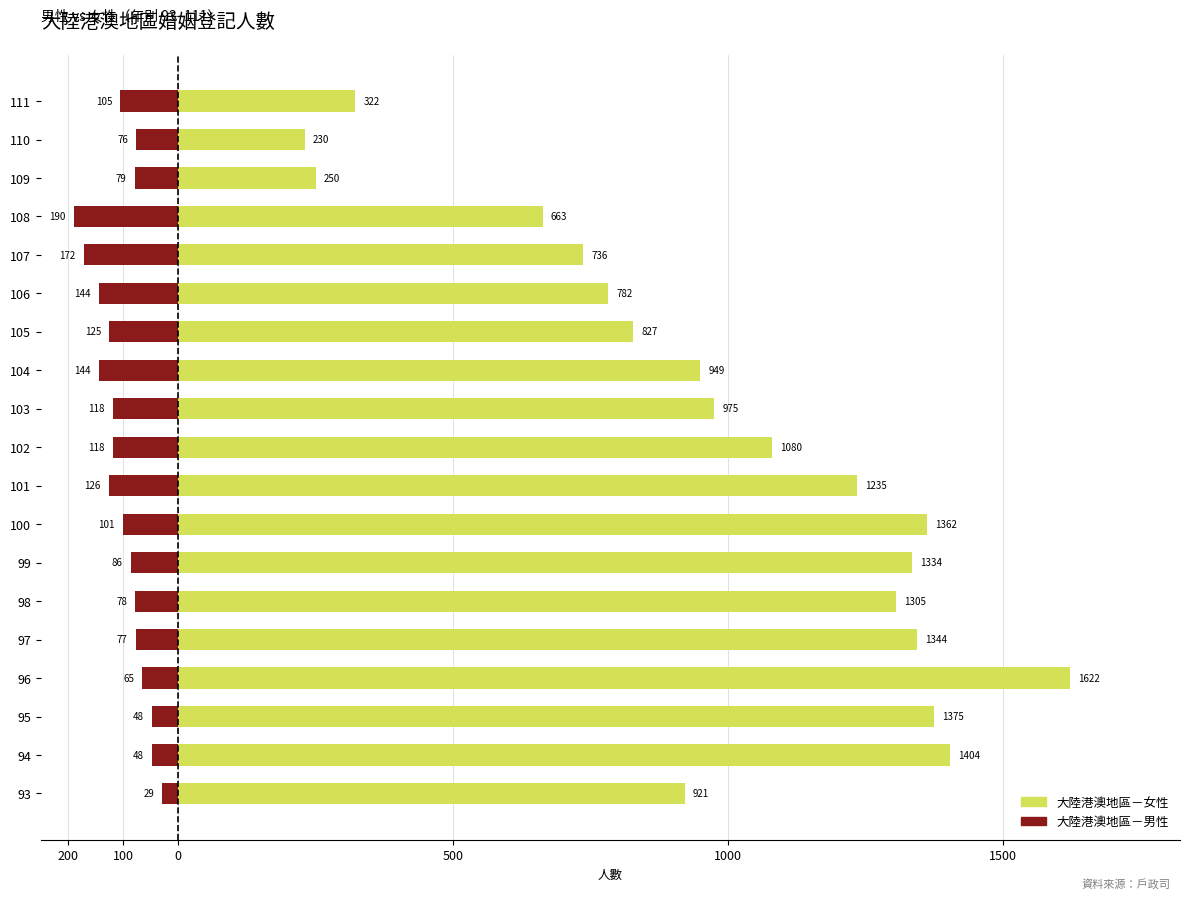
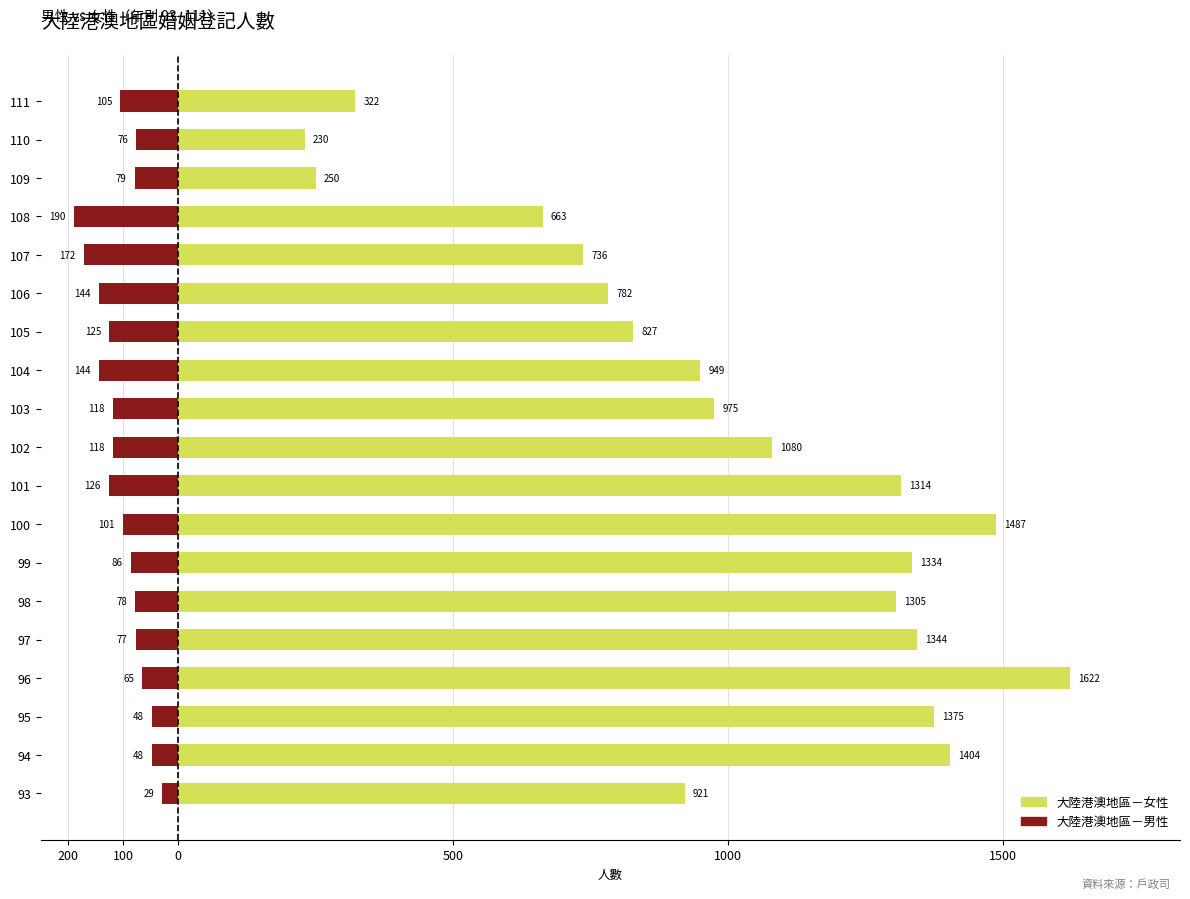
  {
    "大陸港澳地區－女性": {
      "111": 322,
      "110": 230,
      "109": 250,
      "108": 663,
      "107": 736,
      "106": 782,
      "105": 827,
      "104": 949,
      "103": 975,
      "102": 1080,
-     "101": 1235,
-     "100": 1362,
+     "101": 1314,
+     "100": 1487,
      "99": 1334,
      "98": 1305,
      "97": 1344,
      "96": 1622,
      "95": 1375,
      "94": 1404,
      "93": 921
    }
  }
